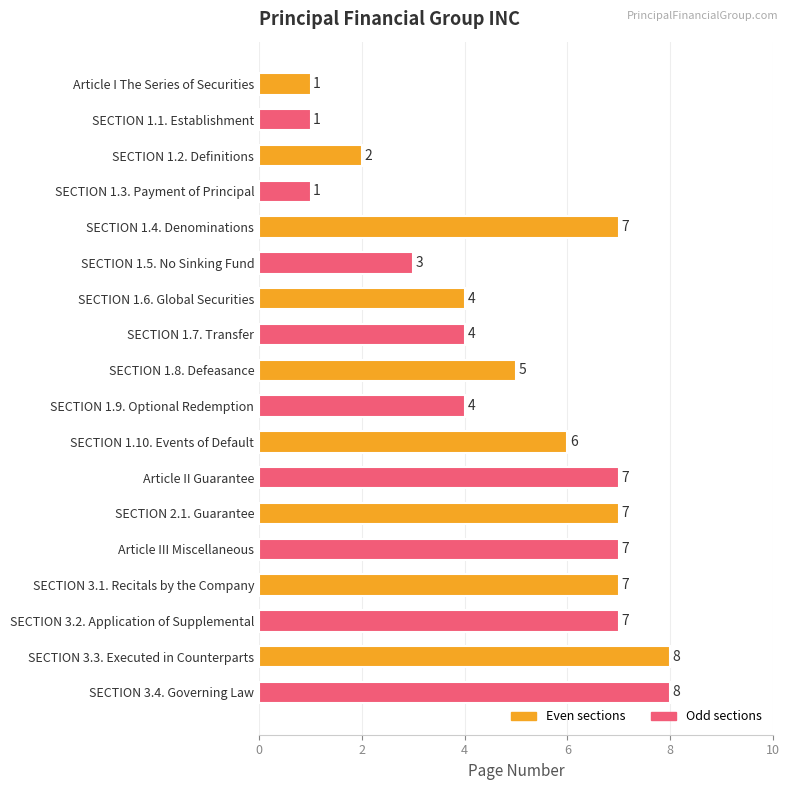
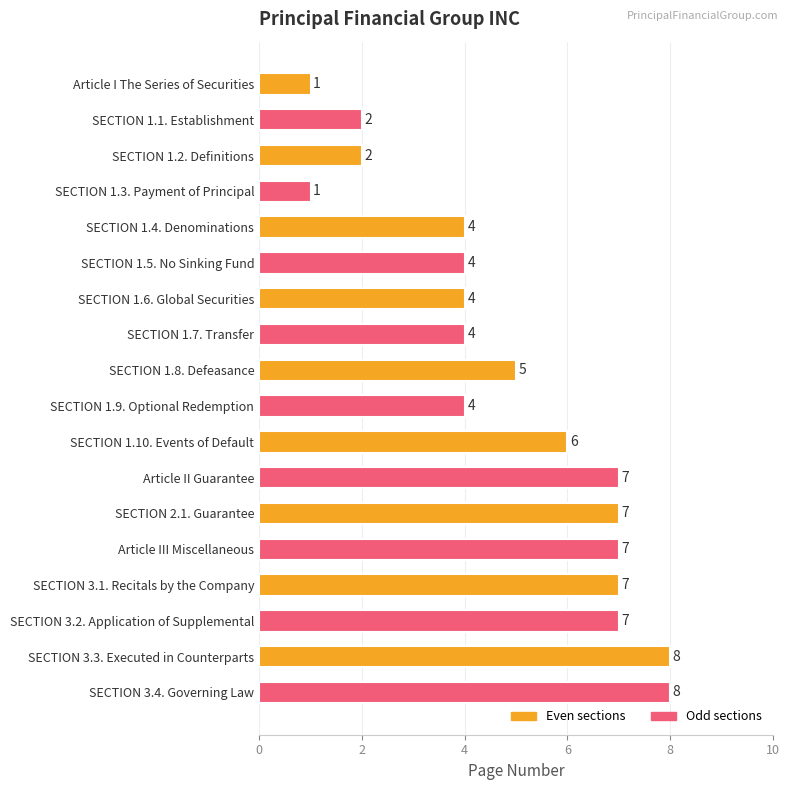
  {
    "Article I The Series of Securities": 1,
-   "SECTION 1.1. Establishment": 1,
+   "SECTION 1.1. Establishment": 2,
    "SECTION 1.2. Definitions": 2,
    "SECTION 1.3. Payment of Principal": 1,
-   "SECTION 1.4. Denominations": 7,
-   "SECTION 1.5. No Sinking Fund": 3,
+   "SECTION 1.4. Denominations": 4,
+   "SECTION 1.5. No Sinking Fund": 4,
    "SECTION 1.6. Global Securities": 4,
    "SECTION 1.7. Transfer": 4,
    "SECTION 1.8. Defeasance": 5,
    "SECTION 1.9. Optional Redemption": 4,
    "SECTION 1.10. Events of Default": 6,
    "Article II Guarantee": 7,
    "SECTION 2.1. Guarantee": 7,
    "Article III Miscellaneous": 7,
    "SECTION 3.1. Recitals by the Company": 7,
    "SECTION 3.2. Application of Supplemental": 7,
    "SECTION 3.3. Executed in Counterparts": 8,
    "SECTION 3.4. Governing Law": 8
  }
